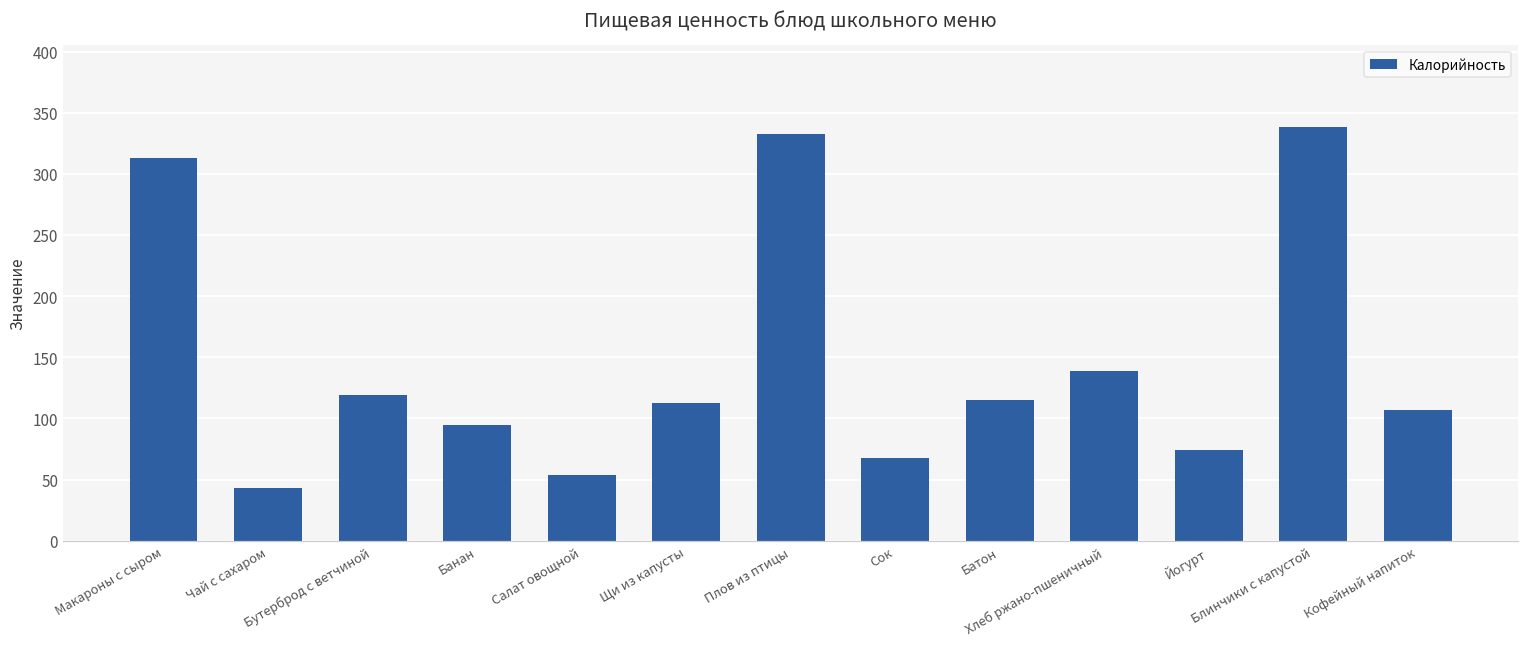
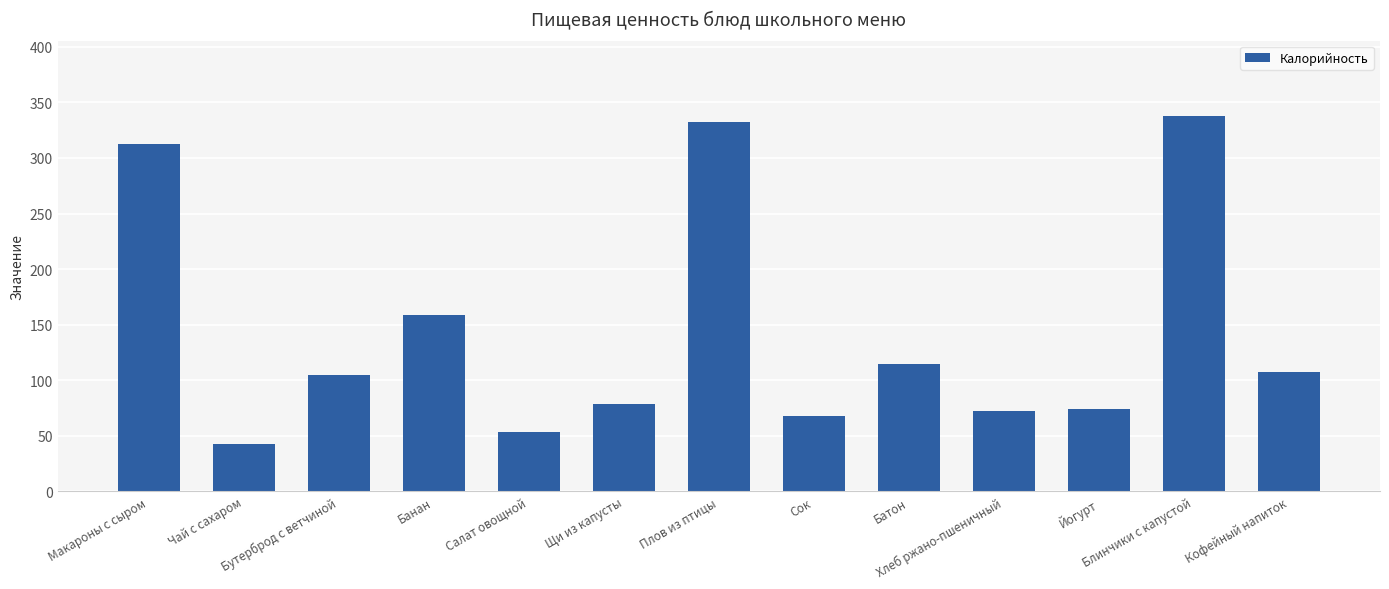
  {
    "Макароны с сыром": 313,
    "Чай с сахаром": 43,
-   "Бутерброд с ветчиной": 119,
-   "Банан": 95,
+   "Бутерброд с ветчиной": 105,
+   "Банан": 159,
    "Салат овощной": 54,
-   "Щи из капусты": 113,
+   "Щи из капусты": 79,
    "Плов из птицы": 332,
    "Сок": 68,
    "Батон": 115,
-   "Хлеб ржано-пшеничный": 139,
+   "Хлеб ржано-пшеничный": 72,
    "Йогурт": 74,
    "Блинчики с капустой": 338,
    "Кофейный напиток": 107
  }
